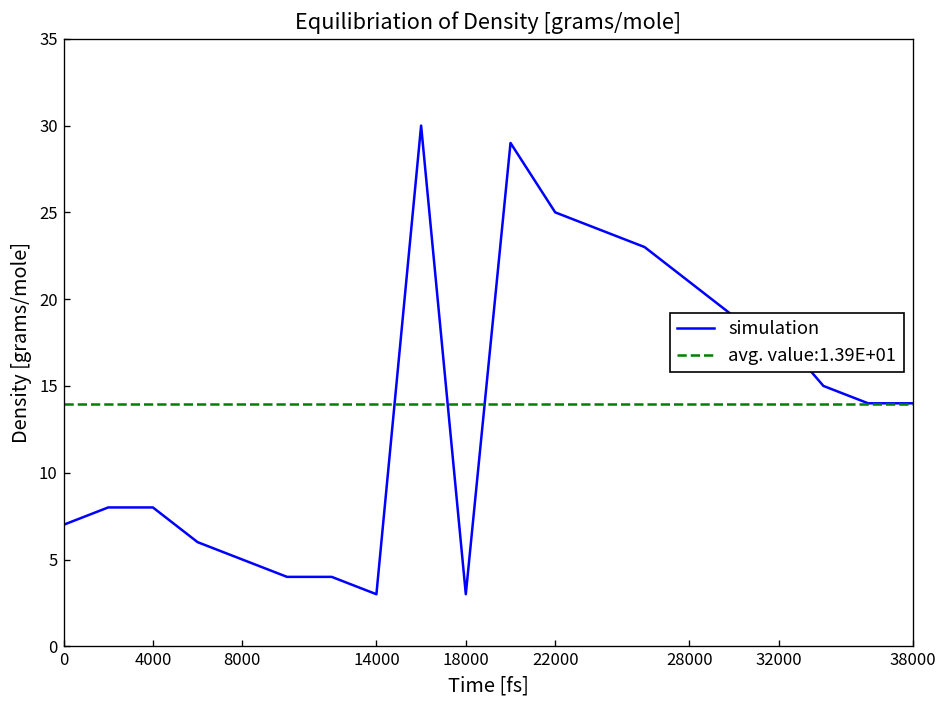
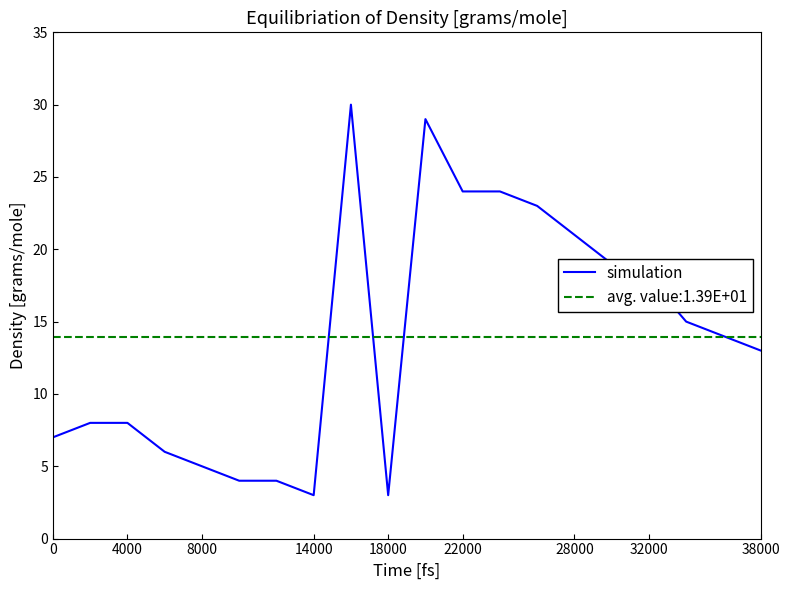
  {
    "0": 7,
    "4000": 8,
    "8000": 5,
    "14000": 3,
    "18000": 3,
-   "22000": 25,
+   "22000": 24,
    "28000": 21,
-   "38000": 14
+   "38000": 13
  }
